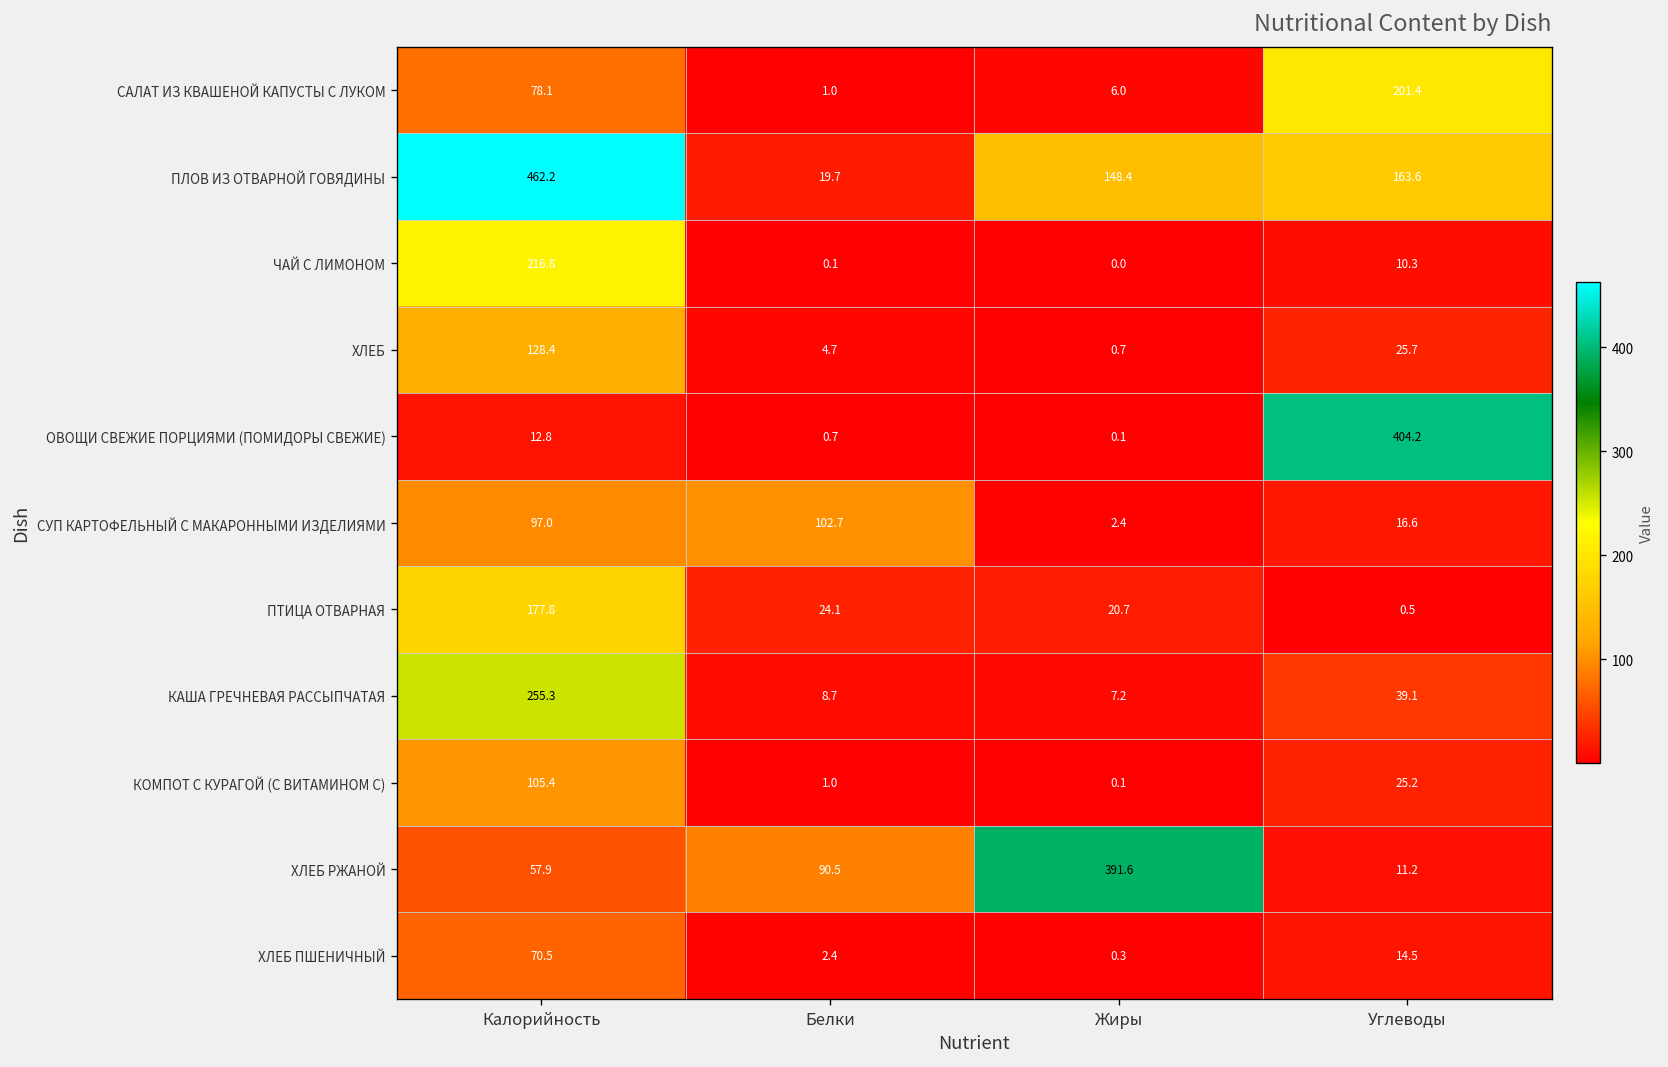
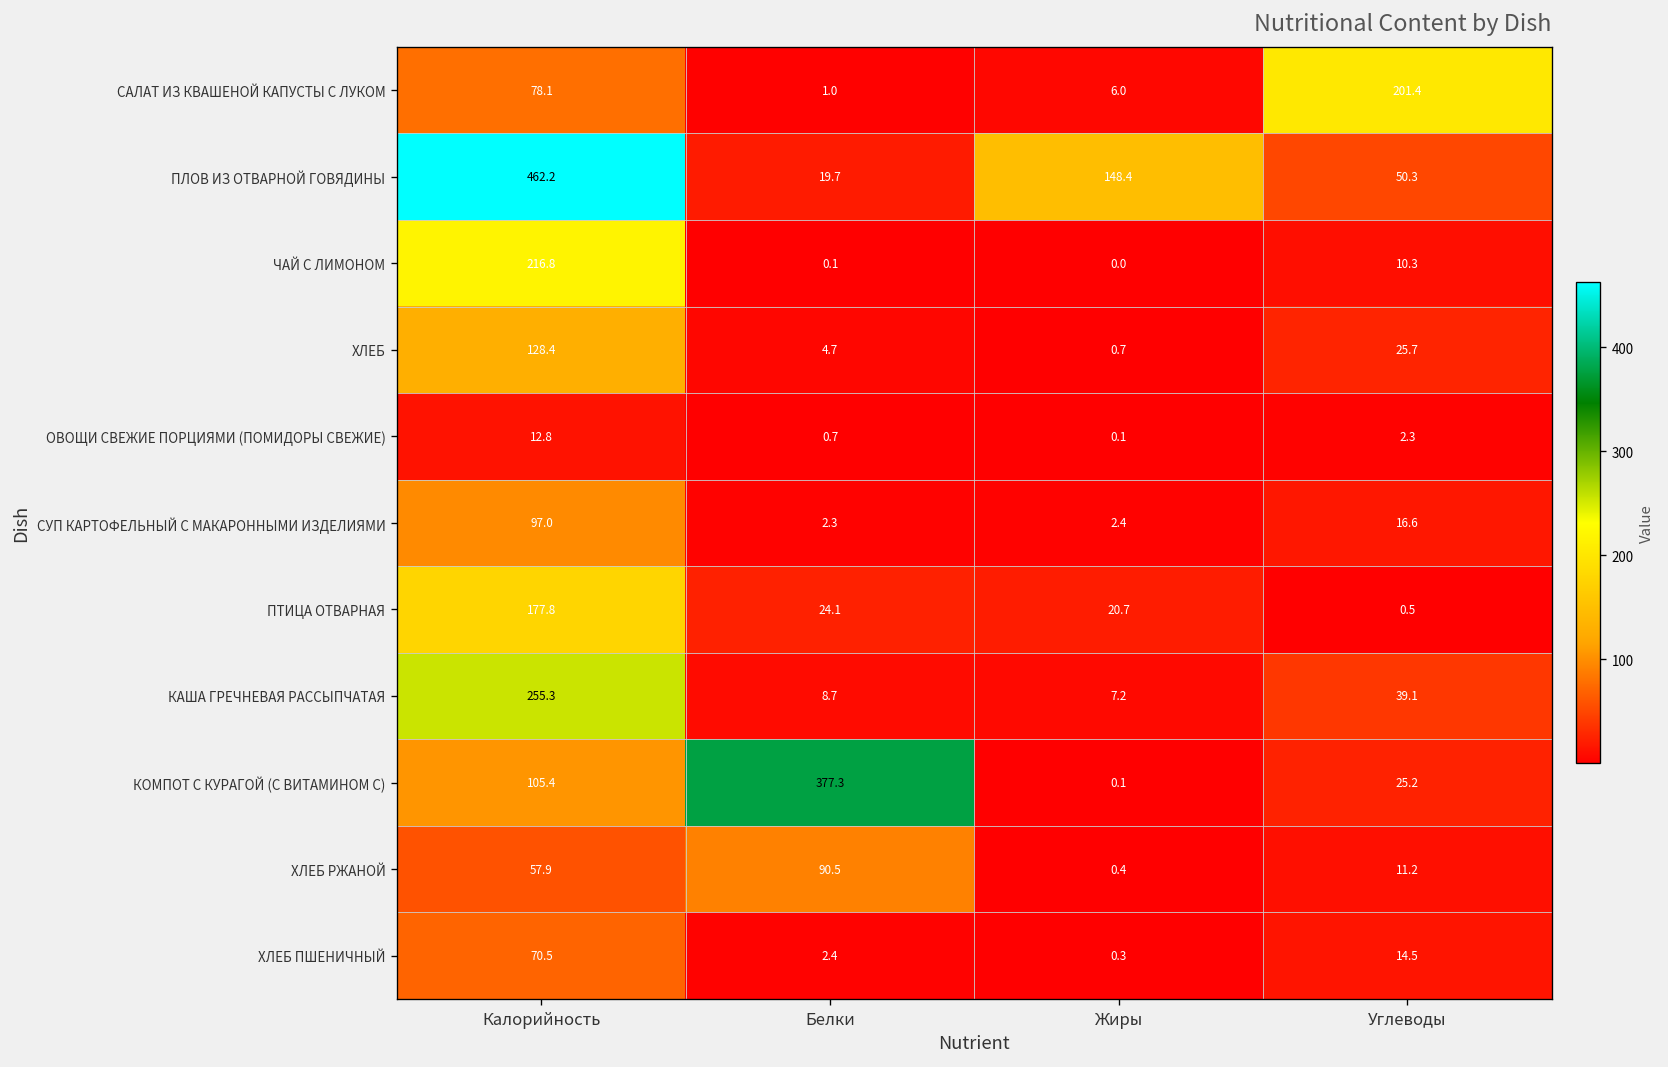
  {
    "САЛАТ ИЗ КВАШЕНОЙ КАПУСТЫ С ЛУКОМ": {
      "Калорийность": 78.1,
      "Белки": 1.0,
      "Жиры": 6.0,
      "Углеводы": 201.4
    },
    "ПЛОВ ИЗ ОТВАРНОЙ ГОВЯДИНЫ": {
      "Калорийность": 462.2,
      "Белки": 19.7,
      "Жиры": 148.4,
-     "Углеводы": 163.6
+     "Углеводы": 50.3
    },
    "ЧАЙ С ЛИМОНОМ": {
      "Калорийность": 216.8,
      "Белки": 0.1,
      "Жиры": 0.0,
      "Углеводы": 10.3
    },
    "ХЛЕБ": {
      "Калорийность": 128.4,
      "Белки": 4.7,
      "Жиры": 0.7,
      "Углеводы": 25.7
    },
    "ОВОЩИ СВЕЖИЕ ПОРЦИЯМИ (ПОМИДОРЫ СВЕЖИЕ)": {
      "Калорийность": 12.8,
      "Белки": 0.7,
      "Жиры": 0.1,
-     "Углеводы": 404.2
+     "Углеводы": 2.3
    },
    "СУП КАРТОФЕЛЬНЫЙ С МАКАРОННЫМИ ИЗДЕЛИЯМИ": {
      "Калорийность": 97.0,
-     "Белки": 102.7,
+     "Белки": 2.3,
      "Жиры": 2.4,
      "Углеводы": 16.6
    },
    "ПТИЦА ОТВАРНАЯ": {
      "Калорийность": 177.8,
      "Белки": 24.1,
      "Жиры": 20.7,
      "Углеводы": 0.5
    },
    "КАША ГРЕЧНЕВАЯ РАССЫПЧАТАЯ": {
      "Калорийность": 255.3,
      "Белки": 8.7,
      "Жиры": 7.2,
      "Углеводы": 39.1
    },
    "КОМПОТ С КУРАГОЙ (С ВИТАМИНОМ С)": {
      "Калорийность": 105.4,
-     "Белки": 1.0,
+     "Белки": 377.3,
      "Жиры": 0.1,
      "Углеводы": 25.2
    },
    "ХЛЕБ РЖАНОЙ": {
      "Калорийность": 57.9,
      "Белки": 90.5,
-     "Жиры": 391.6,
+     "Жиры": 0.4,
      "Углеводы": 11.2
    },
    "ХЛЕБ ПШЕНИЧНЫЙ": {
      "Калорийность": 70.5,
      "Белки": 2.4,
      "Жиры": 0.3,
      "Углеводы": 14.5
    }
  }
